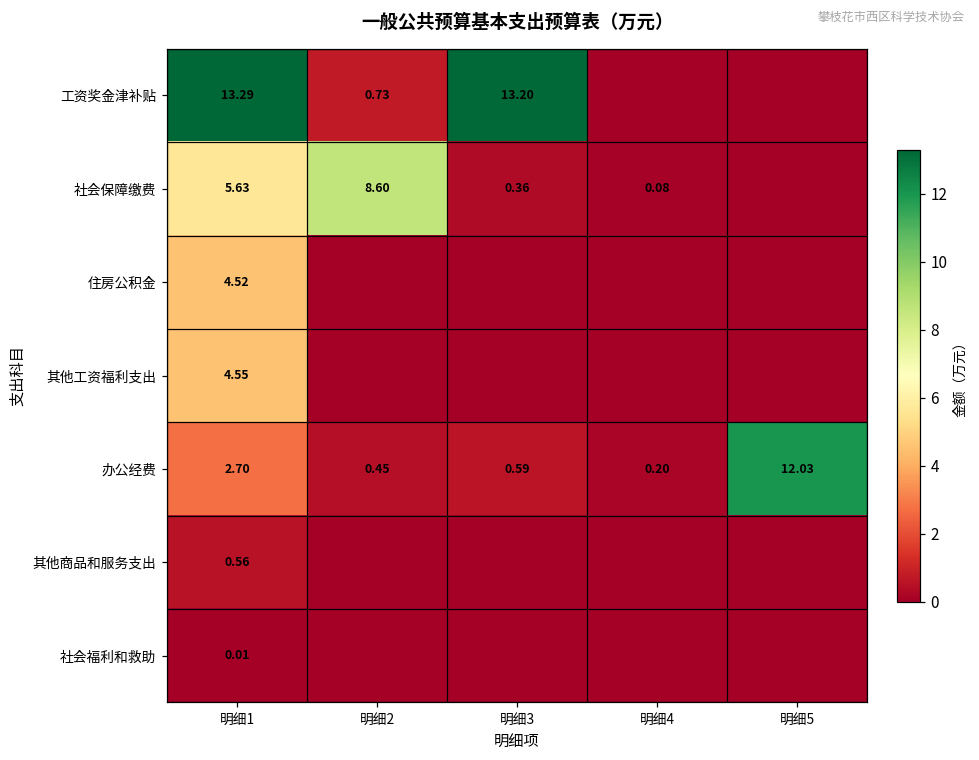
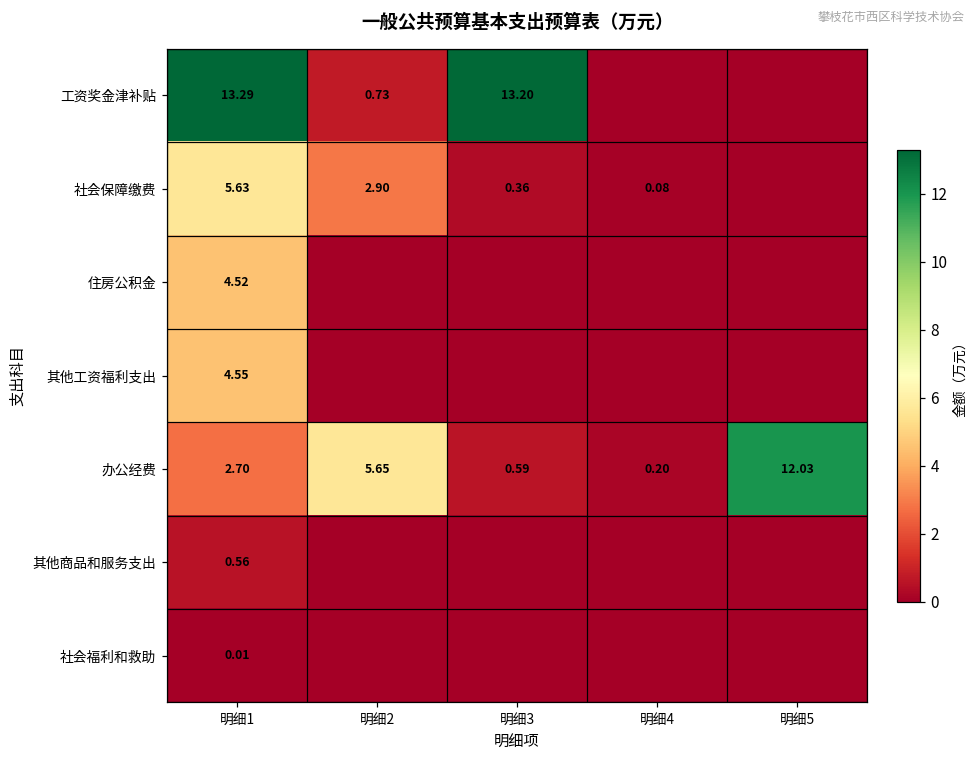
  {
    "工资奖金津补贴": {
      "明细1": 13.29,
      "明细2": 0.73,
      "明细3": 13.20
    },
    "社会保障缴费": {
      "明细1": 5.63,
-     "明细2": 8.60,
+     "明细2": 2.90,
      "明细3": 0.36,
      "明细4": 0.08
    },
    "住房公积金": {
      "明细1": 4.52
    },
    "其他工资福利支出": {
      "明细1": 4.55
    },
    "办公经费": {
      "明细1": 2.70,
-     "明细2": 0.45,
+     "明细2": 5.65,
      "明细3": 0.59,
      "明细4": 0.20,
      "明细5": 12.03
    },
    "其他商品和服务支出": {
      "明细1": 0.56
    },
    "社会福利和救助": {
      "明细1": 0.01
    }
  }
